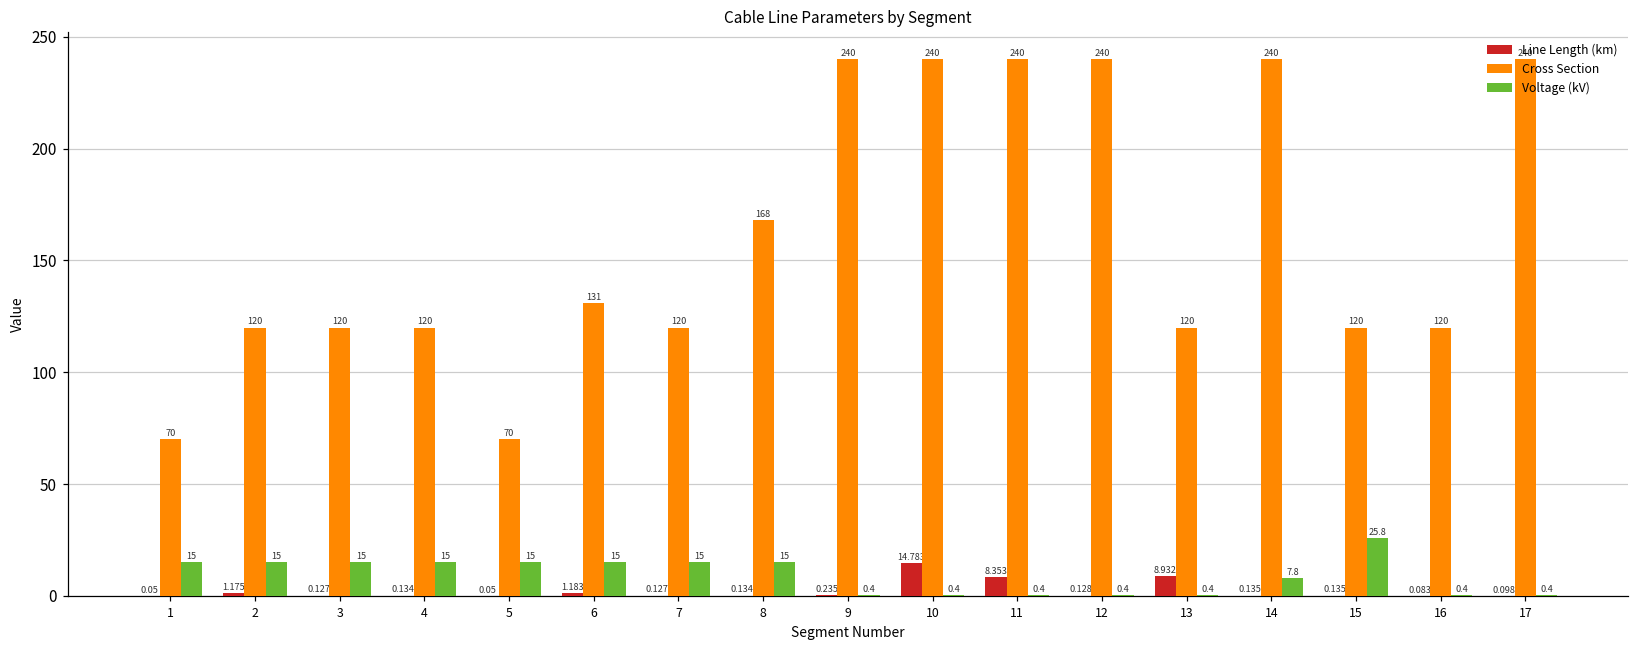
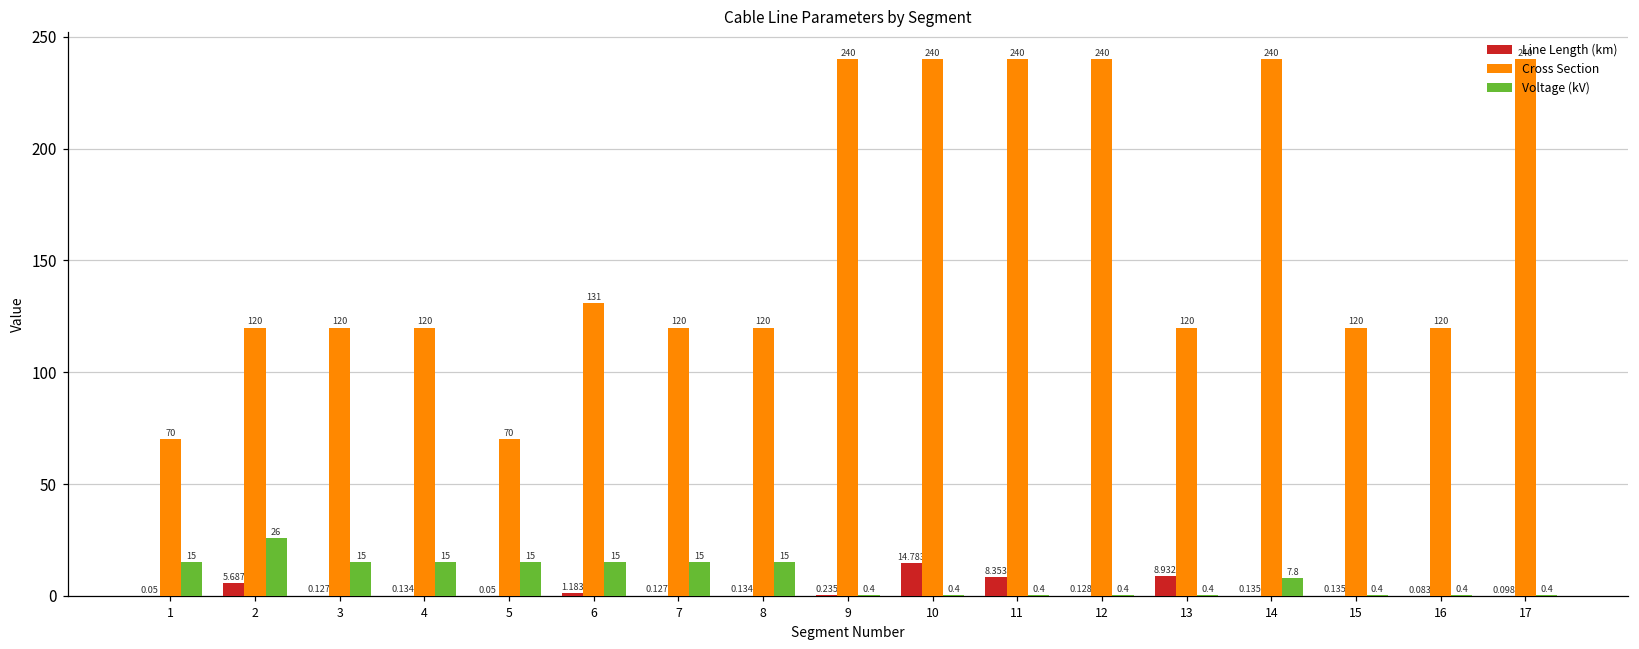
  {
    "Line Length (km)": {
      "1": 0.05,
-     "2": 1.175,
+     "2": 5.687,
      "3": 0.127,
      "4": 0.134,
      "5": 0.05,
      "6": 1.183,
      "7": 0.127,
      "8": 0.134,
      "9": 0.235,
      "10": 14.783,
      "11": 8.353,
      "12": 0.128,
      "13": 8.932,
      "14": 0.135,
      "15": 0.135,
      "16": 0.083,
      "17": 0.098
    },
    "Cross Section": {
      "1": 70,
      "2": 120,
      "3": 120,
      "4": 120,
      "5": 70,
      "6": 131,
      "7": 120,
-     "8": 168,
+     "8": 120,
      "9": 240,
      "10": 240,
      "11": 240,
      "12": 240,
      "13": 120,
      "14": 240,
      "15": 120,
      "16": 120,
      "17": 240
    },
    "Voltage (kV)": {
      "1": 15,
-     "2": 15,
+     "2": 26,
      "3": 15,
      "4": 15,
      "5": 15,
      "6": 15,
      "7": 15,
      "8": 15,
      "9": 0.4,
      "10": 0.4,
      "11": 0.4,
      "12": 0.4,
      "13": 0.4,
      "14": 7.8,
-     "15": 25.8,
+     "15": 0.4,
      "16": 0.4,
      "17": 0.4
    }
  }
